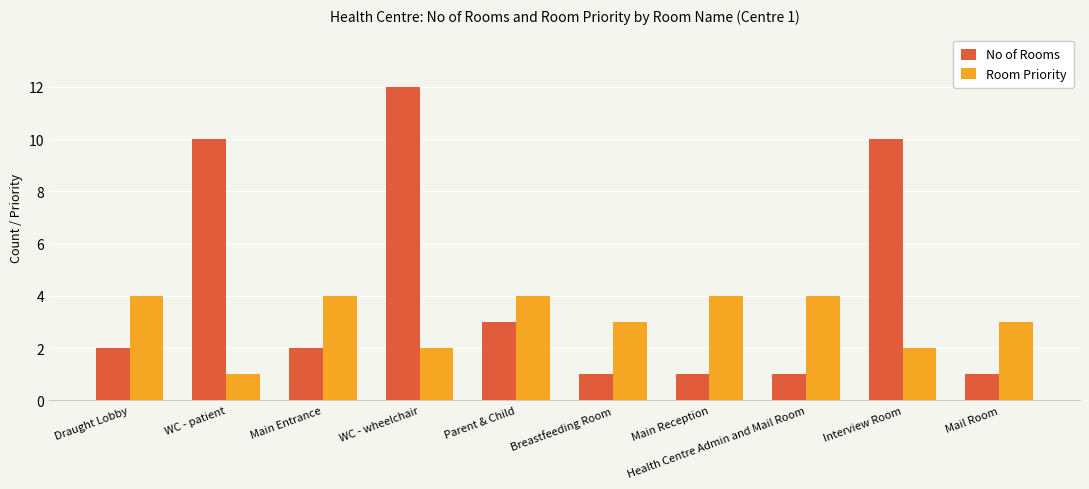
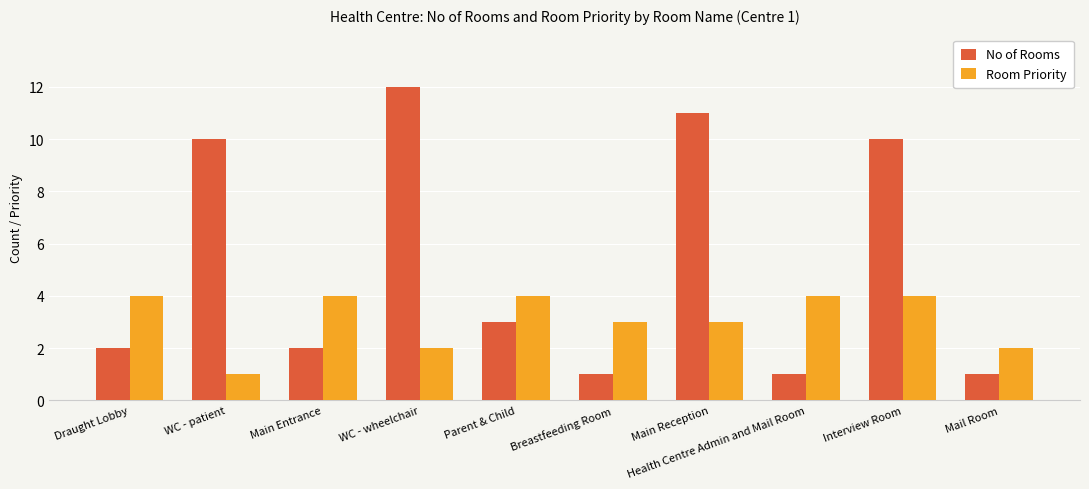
  {
    "No of Rooms": {
      "Draught Lobby": 2,
      "WC - patient": 10,
      "Main Entrance": 2,
      "WC - wheelchair": 12,
      "Parent & Child": 3,
      "Breastfeeding Room": 1,
-     "Main Reception": 1,
+     "Main Reception": 11,
      "Health Centre Admin and Mail Room": 1,
      "Interview Room": 10,
      "Mail Room": 1
    },
    "Room Priority": {
      "Draught Lobby": 4,
      "WC - patient": 1,
      "Main Entrance": 4,
      "WC - wheelchair": 2,
      "Parent & Child": 4,
      "Breastfeeding Room": 3,
-     "Main Reception": 4,
+     "Main Reception": 3,
      "Health Centre Admin and Mail Room": 4,
-     "Interview Room": 2,
-     "Mail Room": 3
+     "Interview Room": 4,
+     "Mail Room": 2
    }
  }
